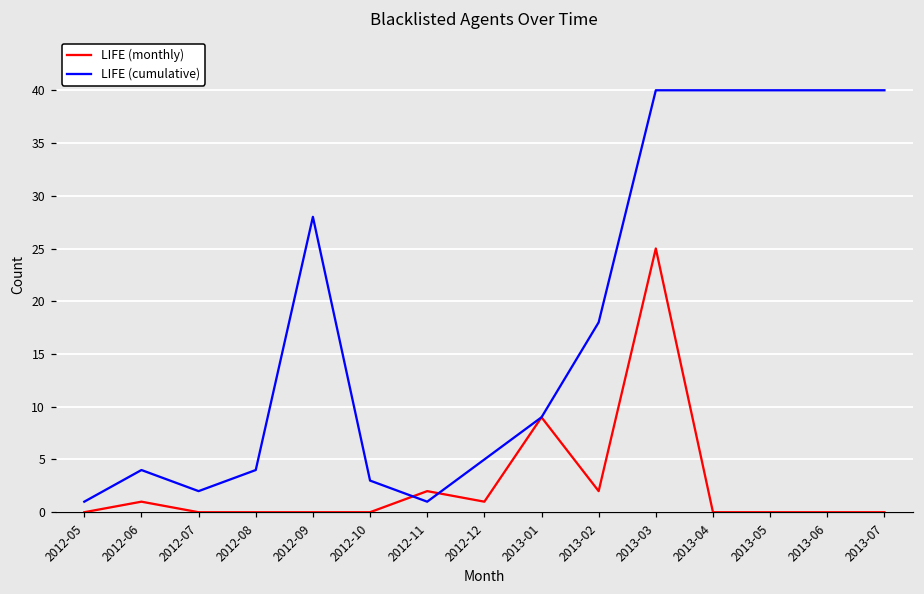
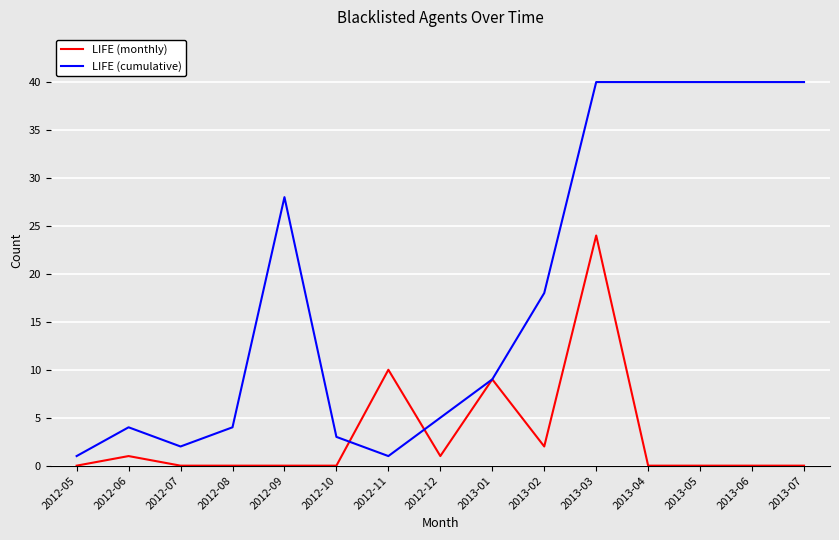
  {
    "LIFE (monthly)": {
      "2012-05": 0,
      "2012-06": 1,
      "2012-07": 0,
      "2012-08": 0,
      "2012-09": 0,
      "2012-10": 0,
-     "2012-11": 2,
+     "2012-11": 10,
      "2012-12": 1,
      "2013-02": 2,
-     "2013-03": 25,
+     "2013-03": 24,
      "2013-04": 0,
      "2013-05": 0,
      "2013-06": 0,
      "2013-07": 0
    },
    "LIFE (cumulative)": {
      "2012-05": 1,
      "2012-06": 4,
      "2012-07": 2,
      "2012-08": 4,
      "2012-09": 28,
      "2012-10": 3,
      "2012-11": 1,
      "2012-12": 5,
      "2013-02": 18,
      "2013-03": 40,
      "2013-04": 40,
      "2013-05": 40,
      "2013-06": 40,
      "2013-07": 40
    }
  }
